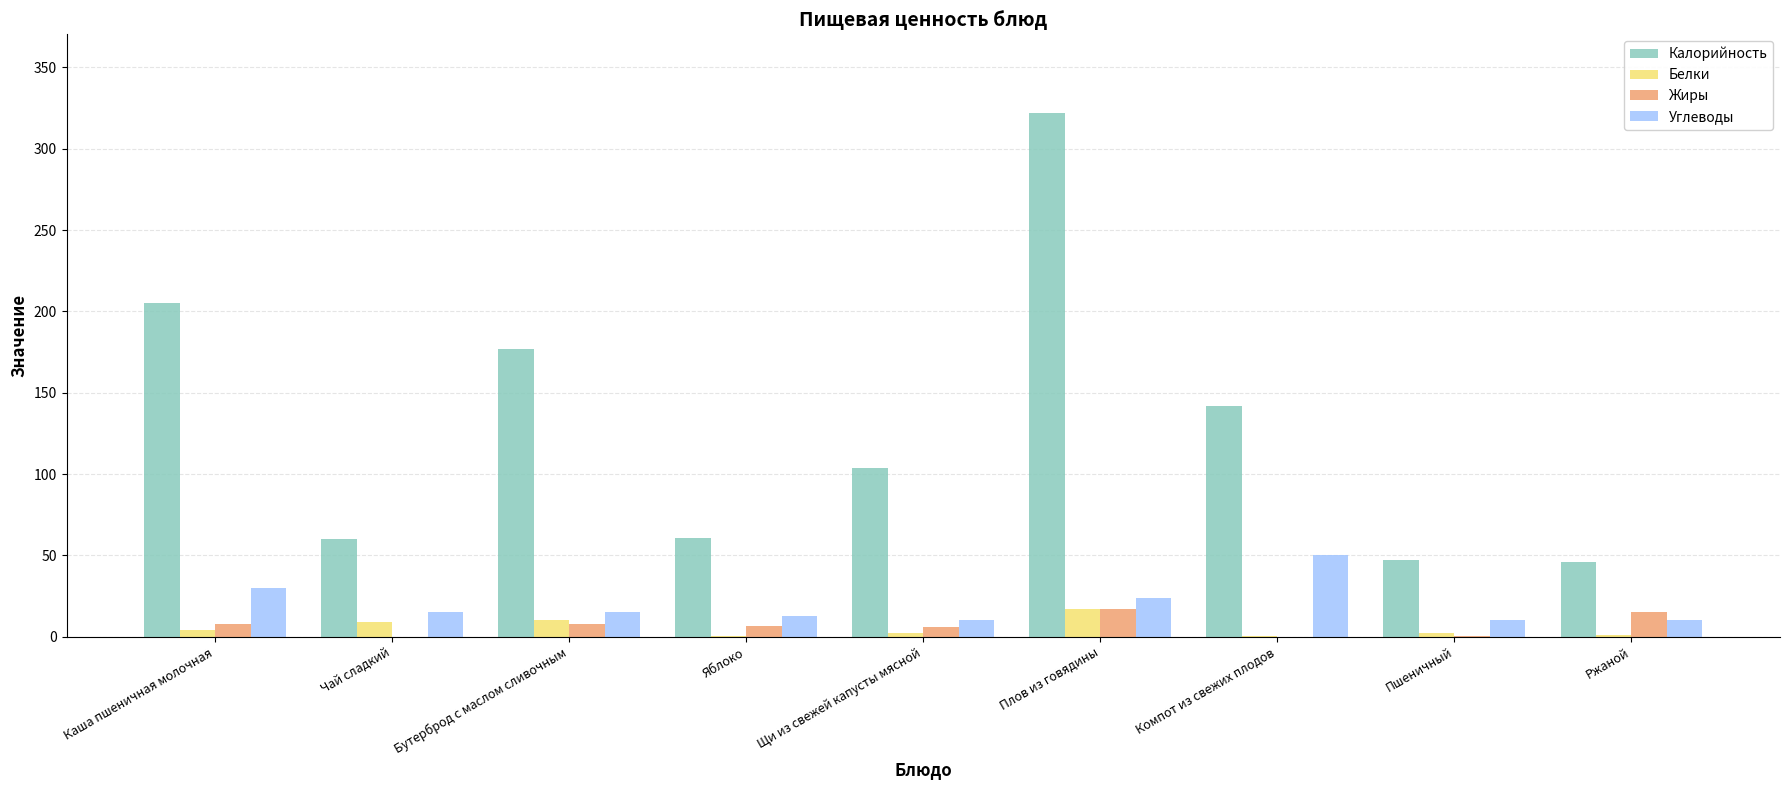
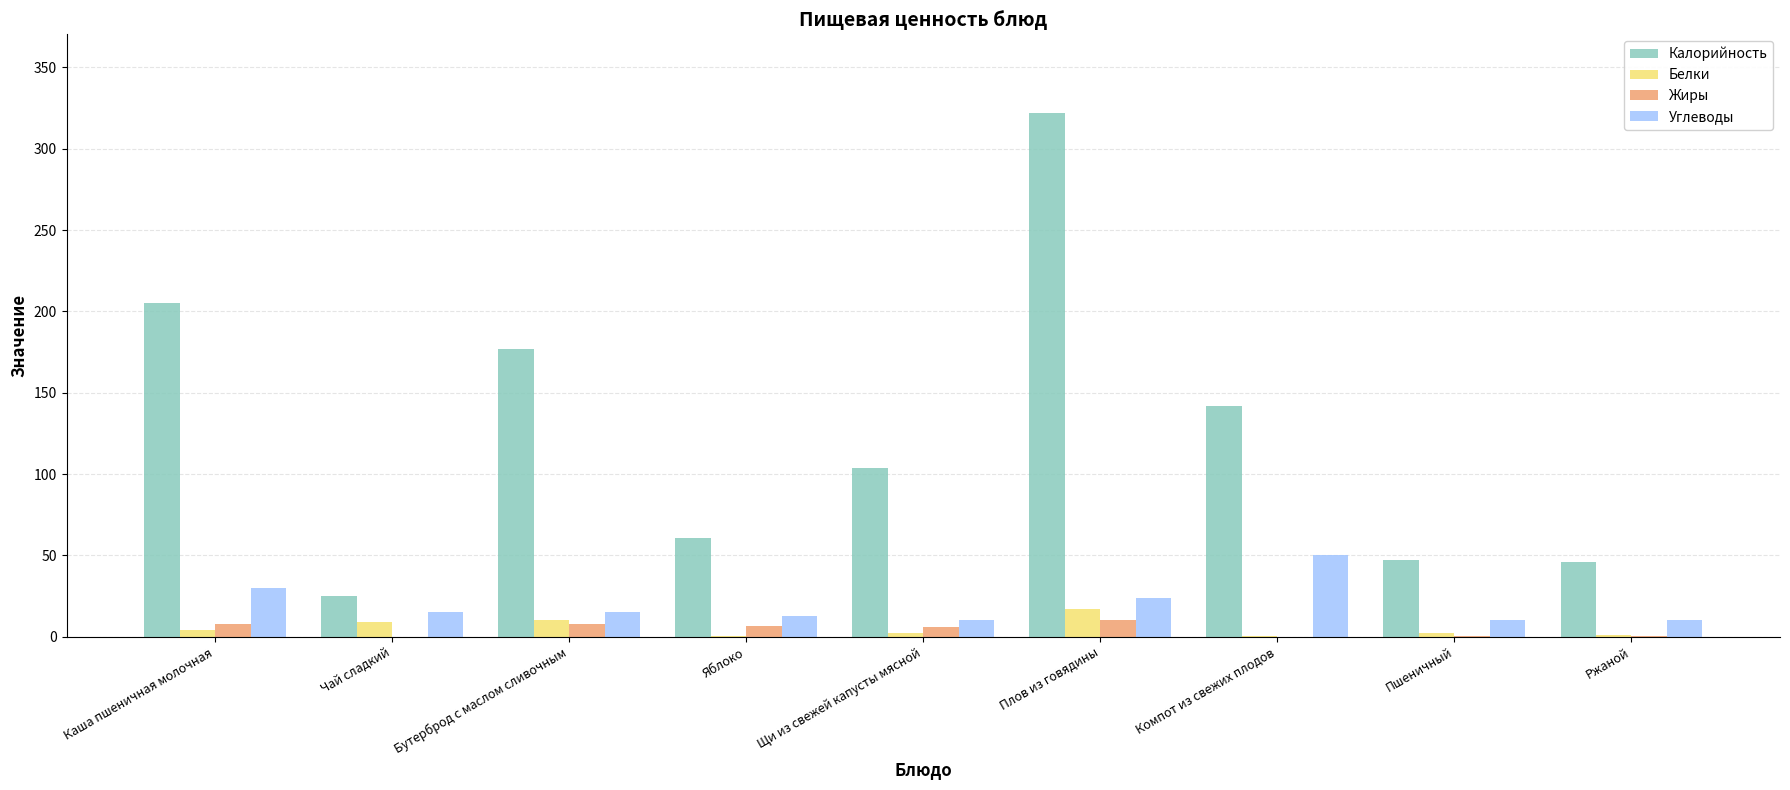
  {
    "Калорийность": {
      "Каша пшеничная молочная": 205,
-     "Чай сладкий": 60,
+     "Чай сладкий": 25,
      "Бутерброд с маслом сливочным": 177,
      "Яблоко": 61,
      "Щи из свежей капусты мясной": 104,
      "Плов из говядины": 322,
      "Компот из свежих плодов": 142,
      "Пшеничный": 47,
      "Ржаной": 46
    },
    "Белки": {
      "Каша пшеничная молочная": 4,
      "Чай сладкий": 9,
      "Бутерброд с маслом сливочным": 10,
      "Щи из свежей капусты мясной": 2,
      "Плов из говядины": 17,
      "Пшеничный": 2
    },
    "Жиры": {
      "Каша пшеничная молочная": 8,
      "Бутерброд с маслом сливочным": 8,
      "Яблоко": 6,
      "Щи из свежей капусты мясной": 6,
-     "Плов из говядины": 17,
+     "Плов из говядины": 10,
      "Компот из свежих плодов": 0,
-     "Ржаной": 15
+     "Ржаной": 0
    },
    "Углеводы": {
      "Каша пшеничная молочная": 30,
      "Чай сладкий": 15,
      "Бутерброд с маслом сливочным": 15,
      "Яблоко": 13,
      "Щи из свежей капусты мясной": 10,
      "Плов из говядины": 24,
      "Компот из свежих плодов": 50,
      "Пшеничный": 10,
      "Ржаной": 10
    }
  }
